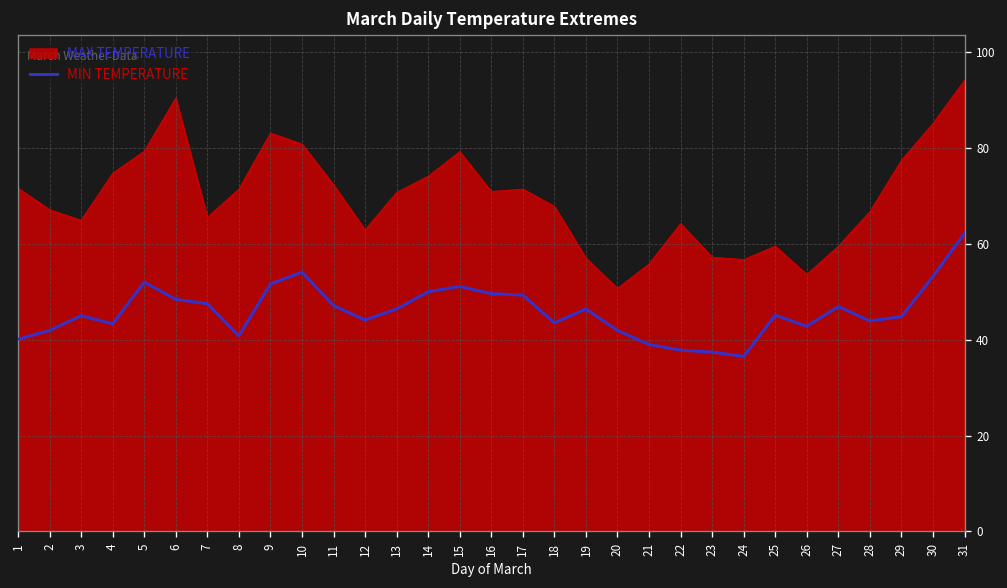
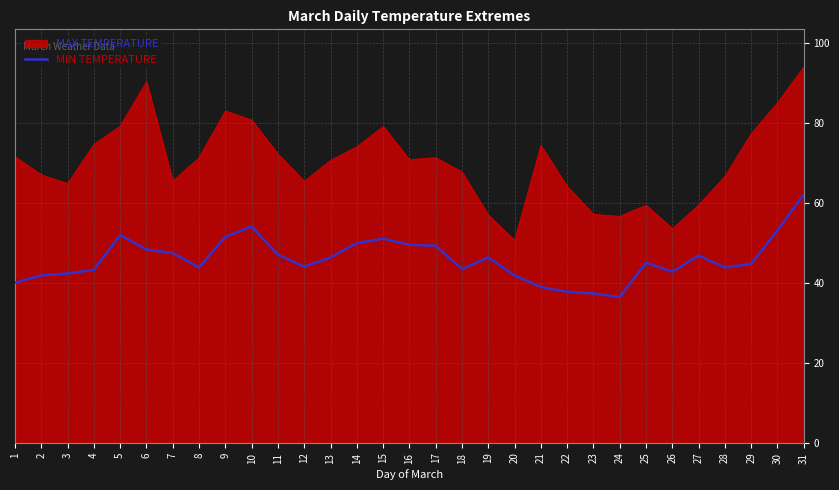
  {
    "MAX TEMPERATURE": {
      "1": 72,
      "2": 67,
      "3": 65,
      "4": 75,
      "5": 79,
      "6": 90,
      "7": 66,
      "8": 71,
      "9": 83,
      "10": 81,
      "11": 72,
-     "12": 63,
+     "12": 66,
      "13": 71,
      "14": 74,
      "15": 79,
      "16": 71,
      "17": 71,
      "18": 68,
      "19": 57,
      "20": 51,
-     "21": 56,
+     "21": 74,
      "22": 64,
      "23": 57,
      "24": 57,
      "25": 60,
      "26": 54,
      "27": 60,
      "28": 67,
      "29": 77,
      "30": 85,
      "31": 94
    },
    "MIN TEMPERATURE": {
      "1": 40,
      "2": 42,
-     "3": 45,
+     "3": 42,
      "4": 43,
      "5": 52,
      "6": 48,
      "7": 48,
-     "8": 41,
+     "8": 44,
      "9": 52,
      "10": 54,
      "11": 47,
      "12": 44,
      "13": 46,
      "14": 50,
      "15": 51,
      "16": 50,
      "17": 49,
      "18": 44,
      "19": 46,
      "20": 42,
      "21": 39,
      "22": 38,
      "23": 37,
      "24": 37,
      "25": 45,
      "26": 43,
      "27": 47,
      "28": 44,
      "29": 45,
      "30": 53,
      "31": 62
    }
  }
